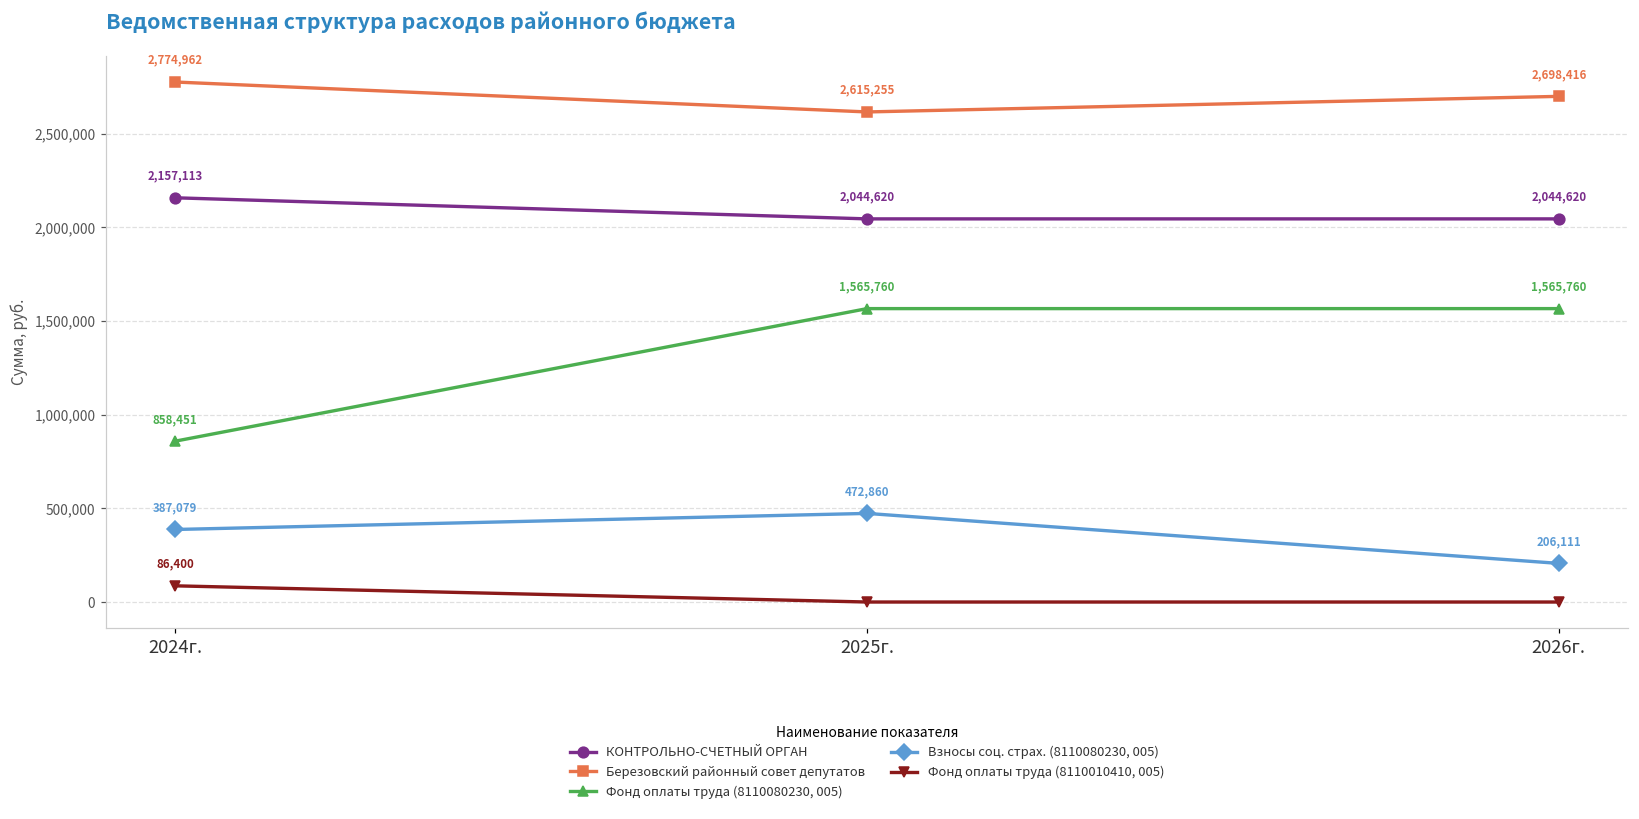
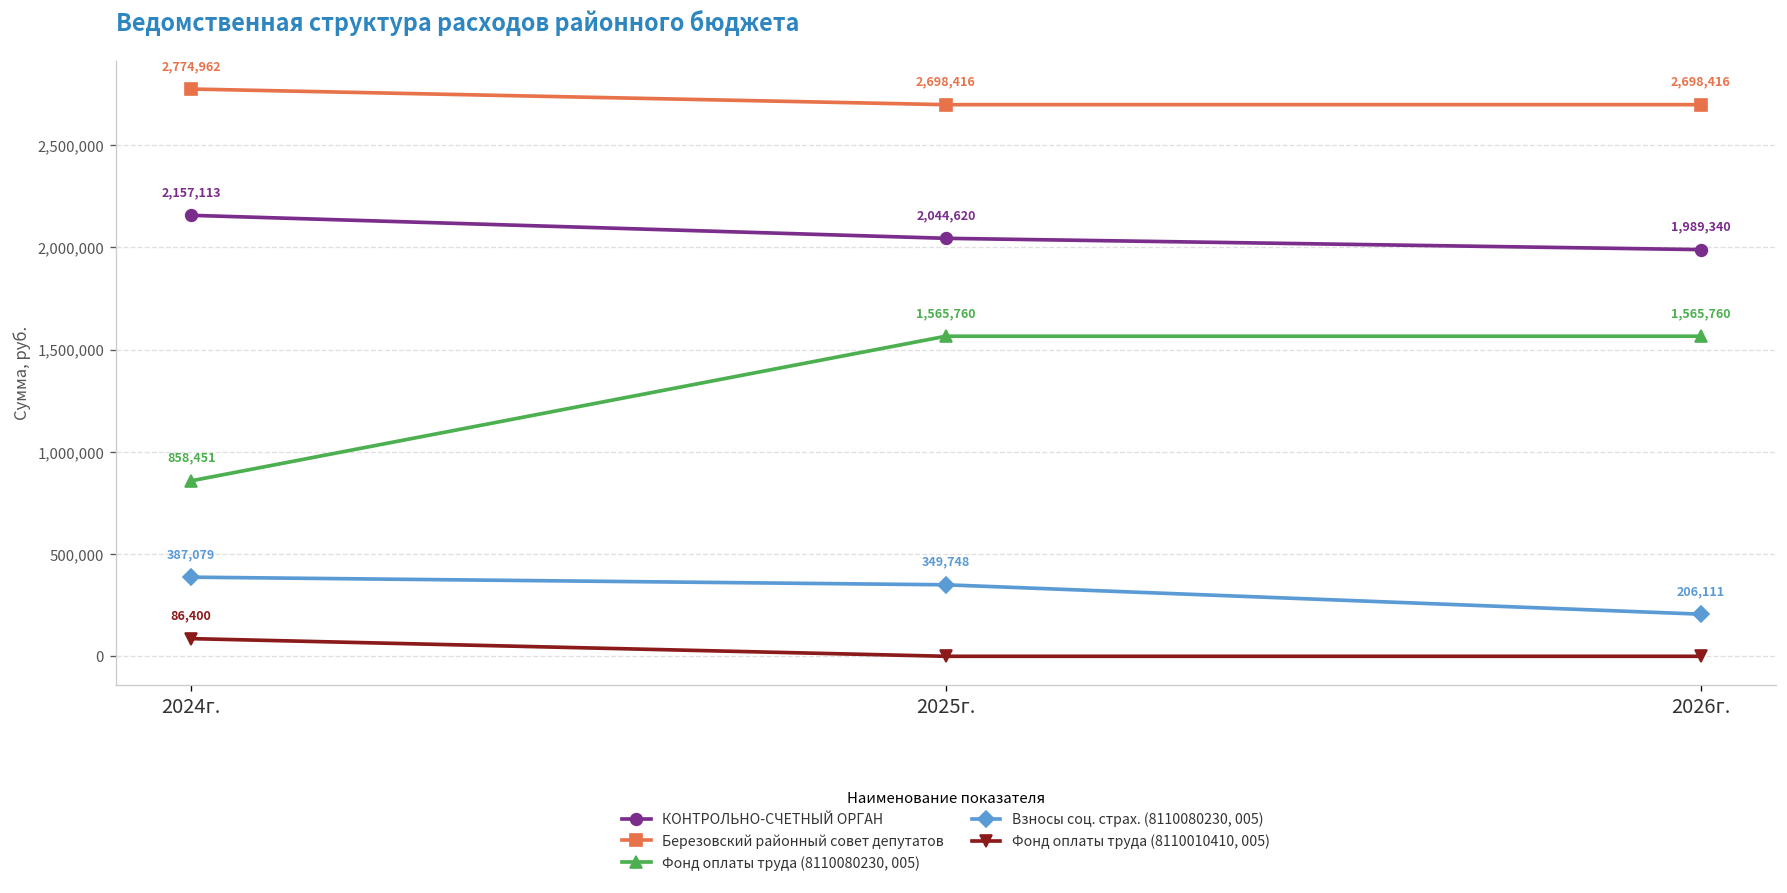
  {
    "КОНТРОЛЬНО-СЧЕТНЫЙ ОРГАН": {
      "2024г.": "2,157,113",
      "2025г.": "2,044,620",
-     "2026г.": "2,044,620"
+     "2026г.": "1,989,340"
    },
    "Березовский районный совет депутатов": {
      "2024г.": "2,774,962",
-     "2025г.": "2,615,255",
+     "2025г.": "2,698,416",
      "2026г.": "2,698,416"
    },
    "Фонд оплаты труда (8110080230, 005)": {
      "2024г.": "858,451",
      "2025г.": "1,565,760",
      "2026г.": "1,565,760"
    },
    "Взносы соц. страх. (8110080230, 005)": {
      "2024г.": "387,079",
-     "2025г.": "472,860",
+     "2025г.": "349,748",
      "2026г.": "206,111"
    },
    "Фонд оплаты труда (8110010410, 005)": {
      "2024г.": "86,400"
    }
  }
